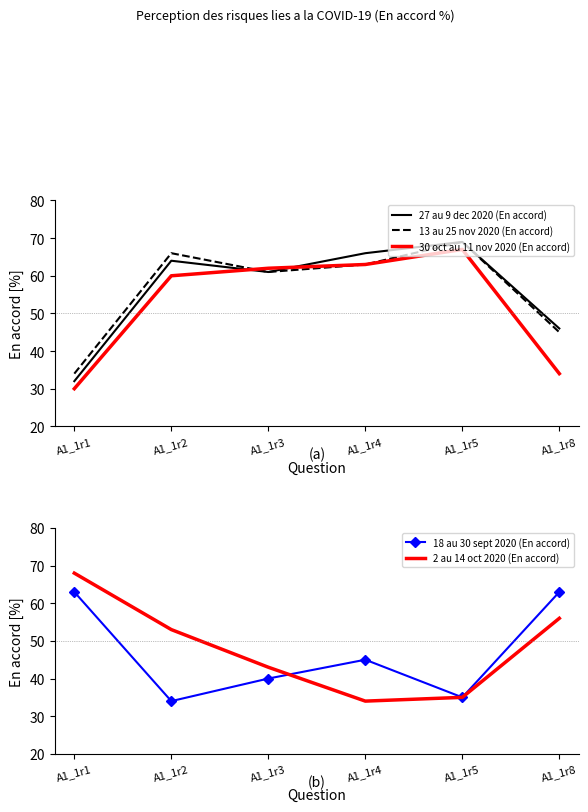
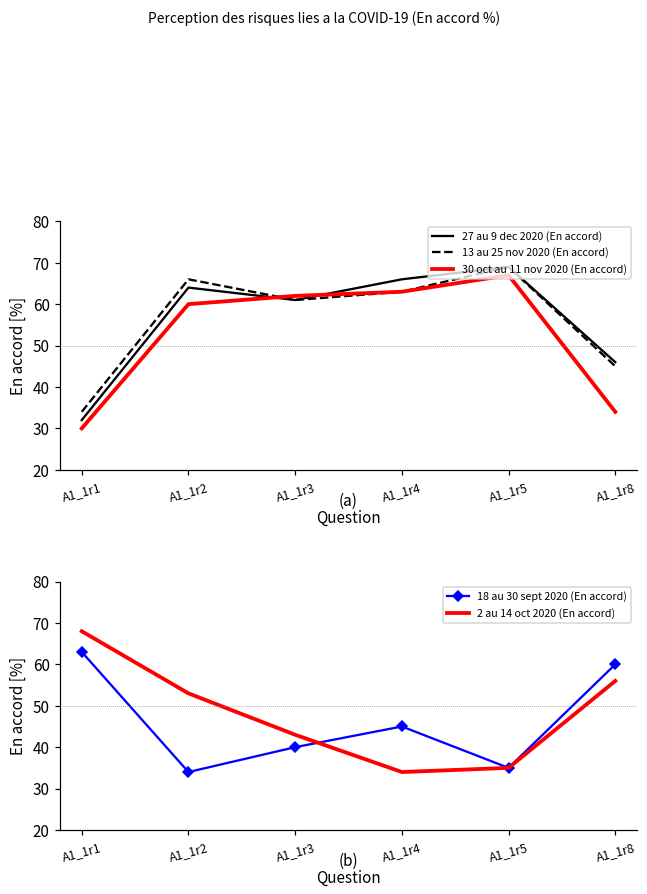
  {
    "(a)": {
      "30 oct au 11 nov 2020 (En accord)": {
        "A1_1r1": 30,
        "A1_1r2": 60,
        "A1_1r3": 62,
        "A1_1r8": 34
      }
    },
    "(b)": {
      "18 au 30 sept 2020 (En accord)": {
        "A1_1r1": 63,
        "A1_1r2": 34,
        "A1_1r3": 40,
        "A1_1r4": 45,
-       "A1_1r8": 63
+       "A1_1r8": 60
      },
      "2 au 14 oct 2020 (En accord)": {
        "A1_1r1": 68,
        "A1_1r2": 53,
        "A1_1r3": 43,
        "A1_1r4": 34,
        "A1_1r8": 56
      }
    }
  }
